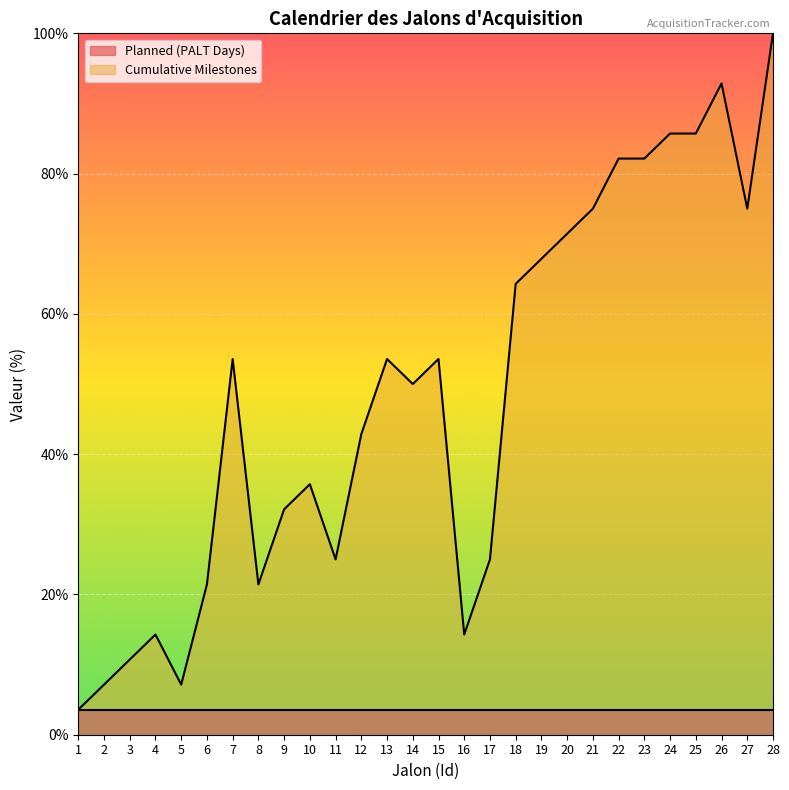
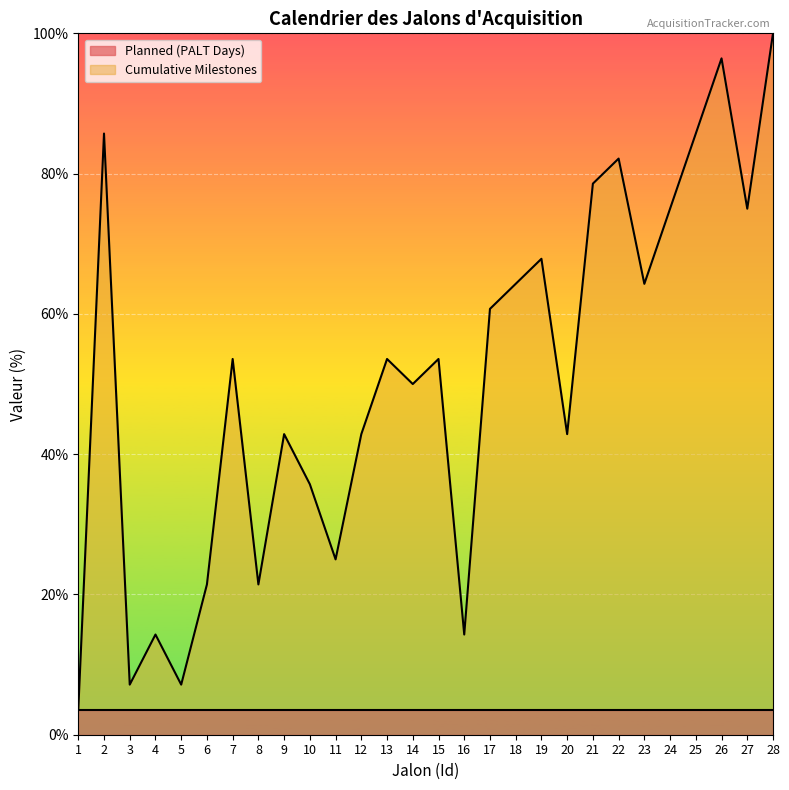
  {
    "Planned (PALT Days)": {
      "2": "4%",
      "3": "4%",
      "4": "4%",
      "5": "4%",
      "6": "4%",
      "7": "4%",
      "8": "4%",
      "9": "4%",
      "10": "4%",
      "11": "4%",
      "12": "4%",
      "13": "4%",
      "14": "4%",
      "15": "4%",
      "16": "4%",
      "17": "4%",
      "18": "4%",
      "19": "4%",
      "20": "4%",
      "21": "4%",
      "22": "4%",
      "23": "4%",
      "24": "4%",
      "25": "4%",
      "26": "4%",
      "27": "4%",
      "28": "4%"
    },
    "Cumulative Milestones": {
-     "2": "7%",
-     "3": "11%",
+     "2": "86%",
+     "3": "7%",
      "4": "14%",
      "5": "7%",
      "6": "21%",
      "7": "54%",
      "8": "21%",
-     "9": "32%",
+     "9": "43%",
      "10": "36%",
      "11": "25%",
      "12": "43%",
      "13": "54%",
      "14": "50%",
      "15": "54%",
      "16": "14%",
-     "17": "25%",
+     "17": "61%",
      "18": "64%",
      "19": "68%",
-     "20": "71%",
-     "21": "75%",
+     "20": "43%",
+     "21": "79%",
      "22": "82%",
-     "23": "82%",
-     "24": "86%",
+     "23": "64%",
+     "24": "75%",
      "25": "86%",
-     "26": "93%",
+     "26": "96%",
      "27": "75%",
      "28": "100%"
    }
  }
